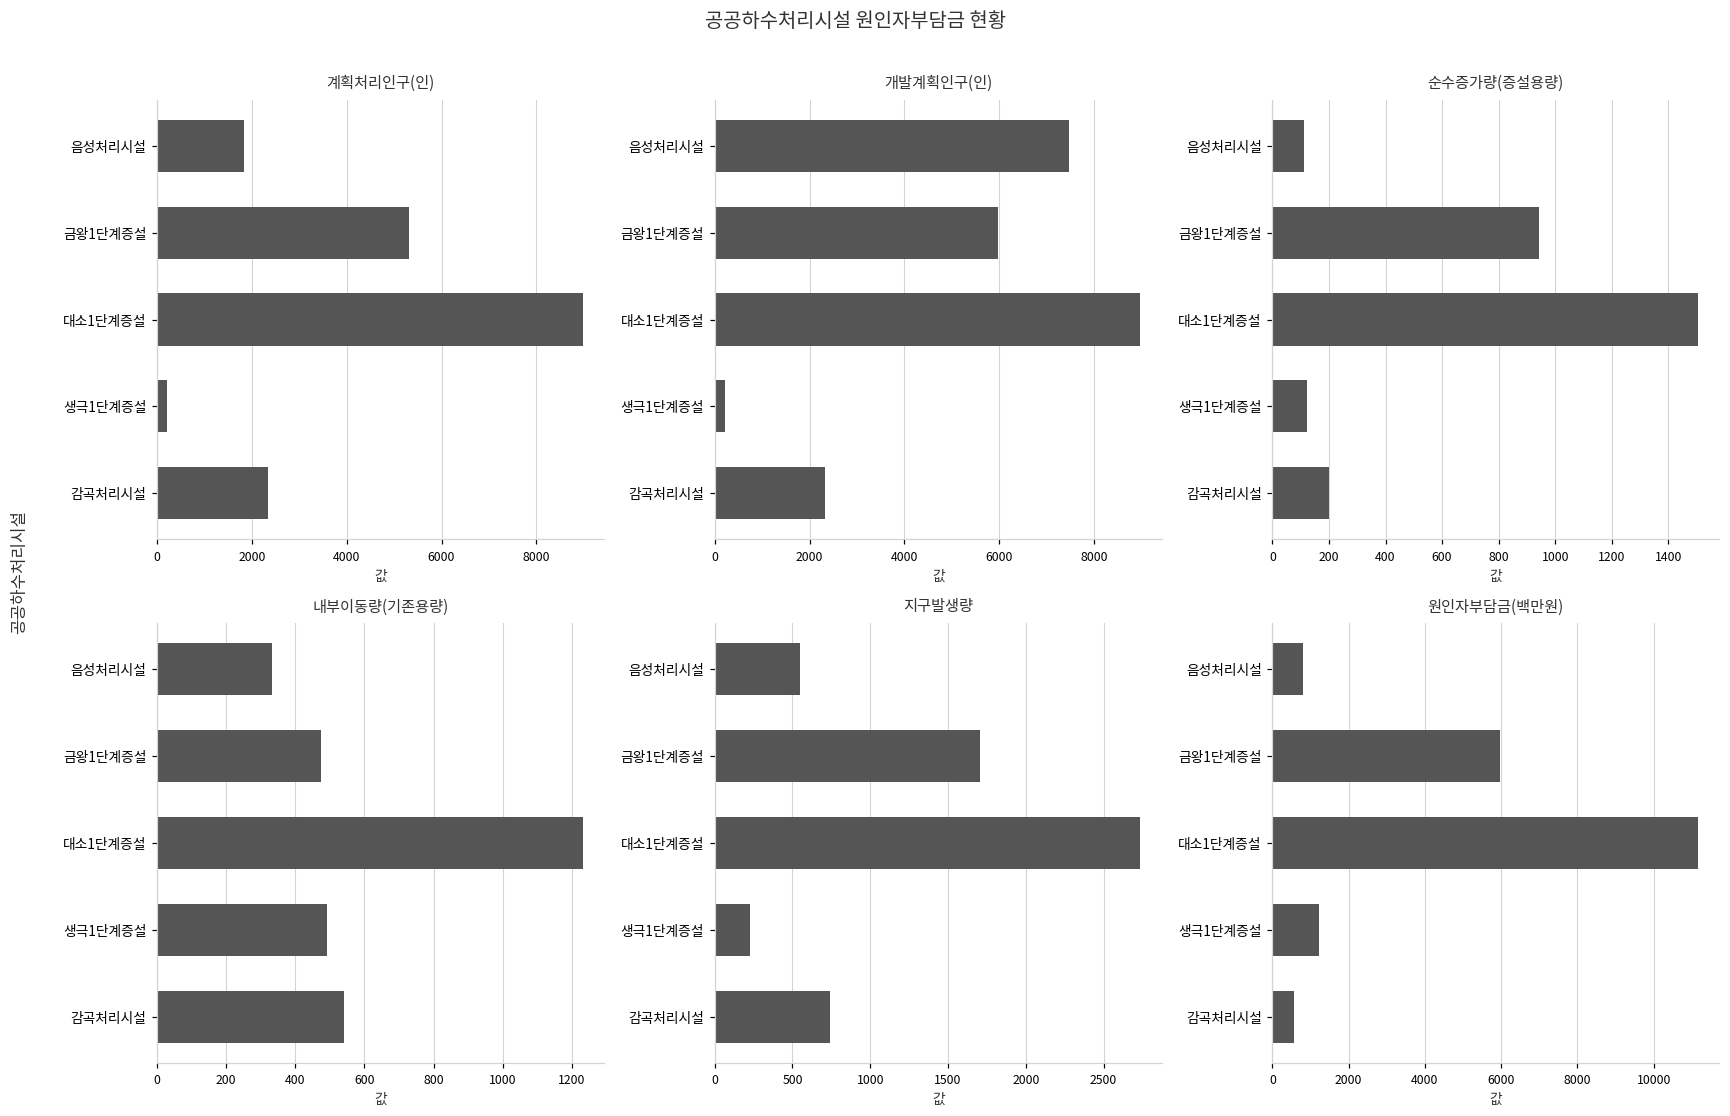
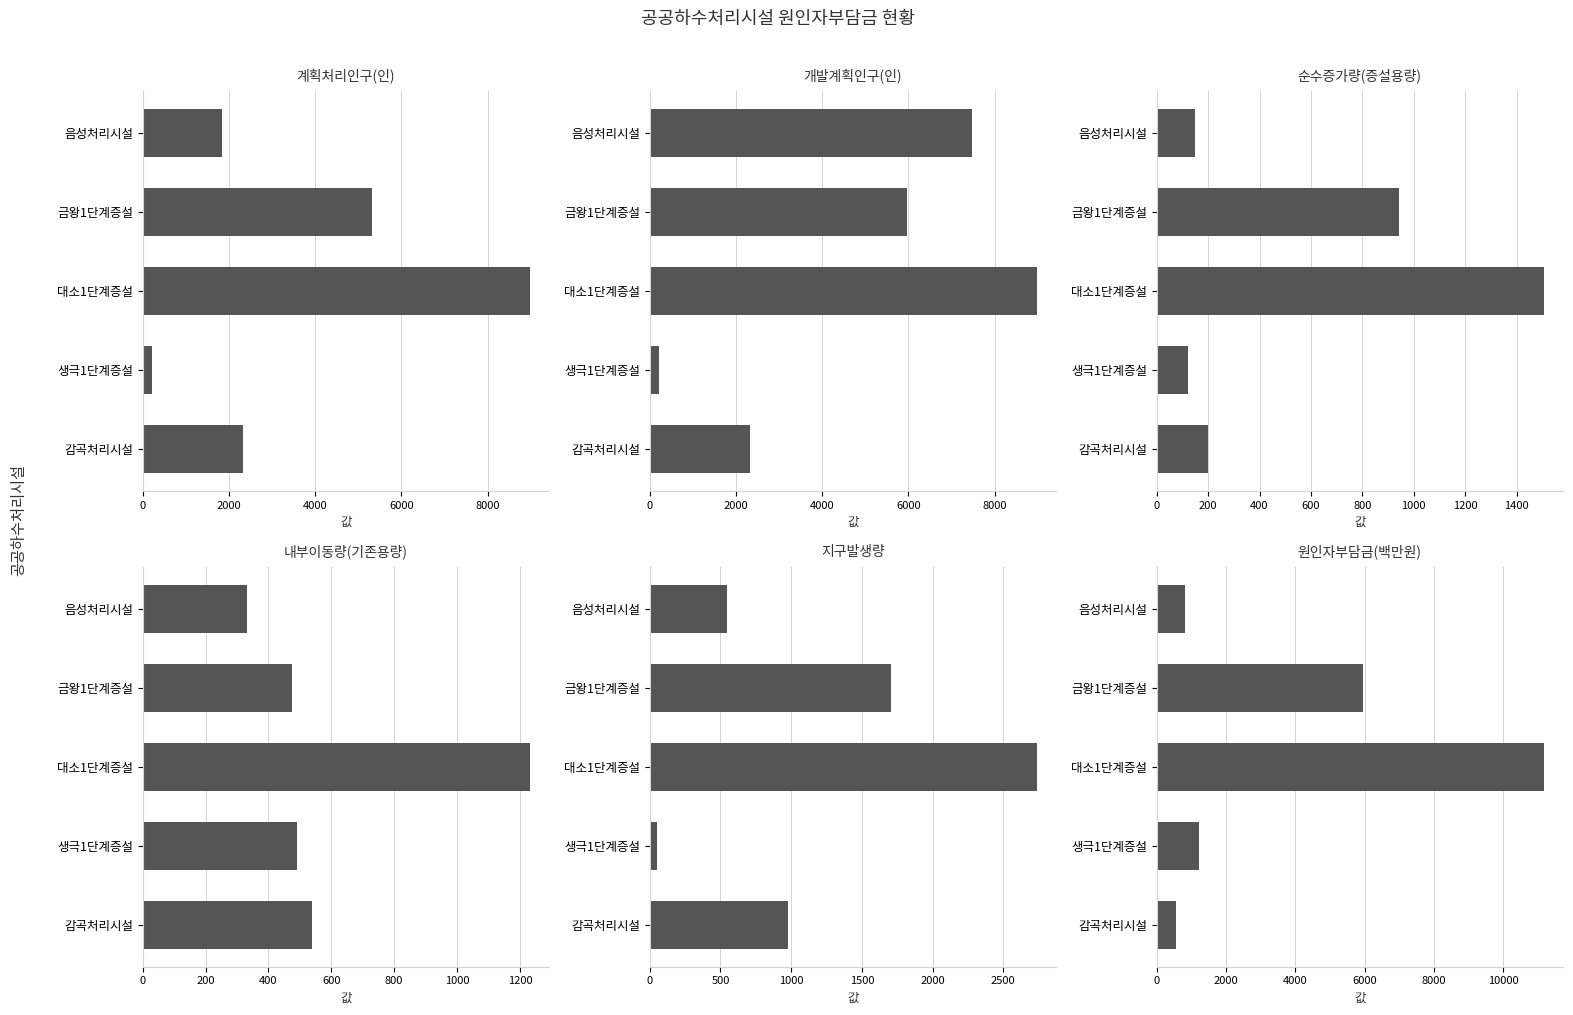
  {
    "계획처리인구(인)": {
      "음성처리시설": 1800,
      "금왕1단계증설": 5300,
      "대소1단계증설": 9000,
      "생극1단계증설": 200,
      "감곡처리시설": 2300
    },
    "개발계획인구(인)": {
      "음성처리시설": 7500,
      "금왕1단계증설": 6000,
      "대소1단계증설": 9000,
      "생극1단계증설": 200,
      "감곡처리시설": 2300
    },
    "순수증가량(증설용량)": {
-     "음성처리시설": 110,
+     "음성처리시설": 150,
      "금왕1단계증설": 940,
      "대소1단계증설": 1510,
      "생극1단계증설": 120,
      "감곡처리시설": 200
    },
    "내부이동량(기존용량)": {
      "음성처리시설": 330,
      "금왕1단계증설": 480,
      "대소1단계증설": 1230,
      "생극1단계증설": 490,
      "감곡처리시설": 540
    },
    "지구발생량": {
      "음성처리시설": 550,
      "금왕1단계증설": 1700,
      "대소1단계증설": 2740,
-     "생극1단계증설": 230,
-     "감곡처리시설": 740
+     "생극1단계증설": 50,
+     "감곡처리시설": 980
    },
    "원인자부담금(백만원)": {
      "음성처리시설": 800,
      "금왕1단계증설": 6000,
      "대소1단계증설": 11200,
      "생극1단계증설": 1200,
      "감곡처리시설": 600
    }
  }
